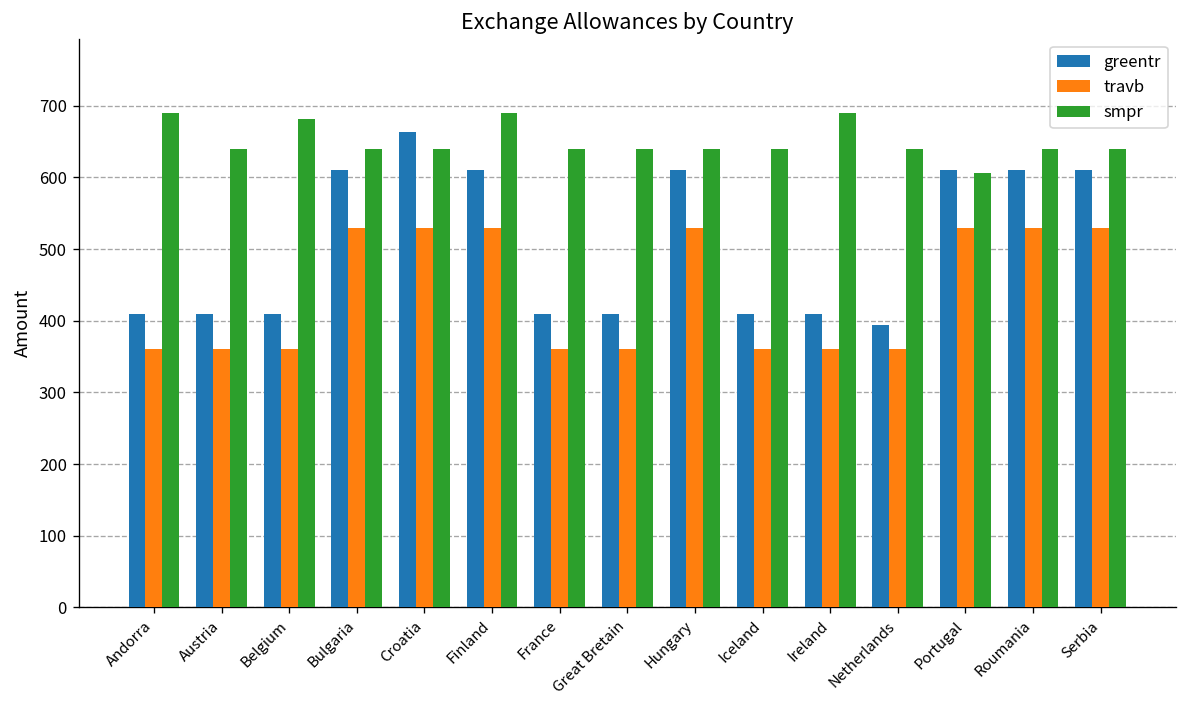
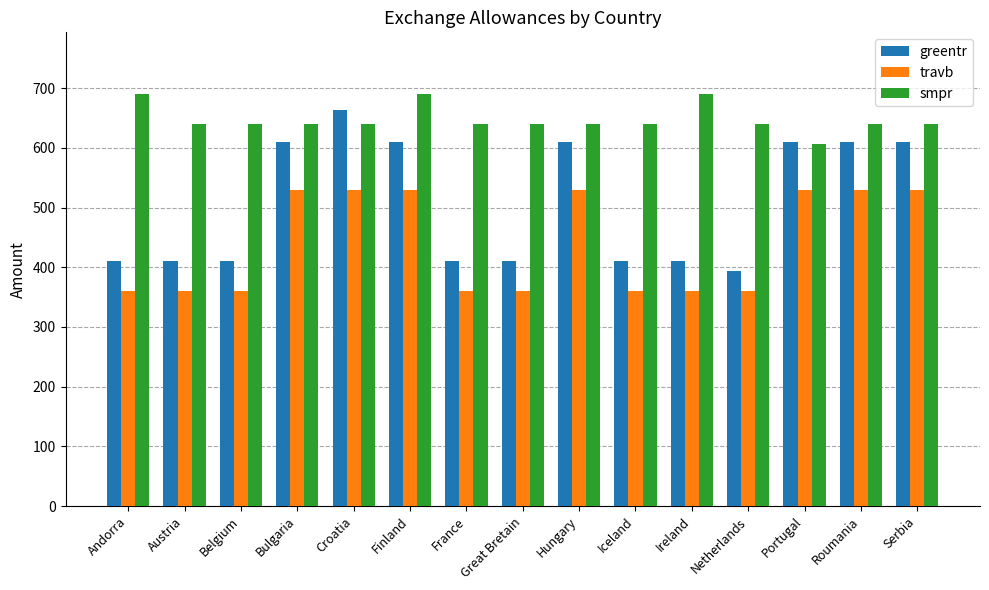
  {
    "greentr": {
      "Andorra": 410,
      "Austria": 410,
      "Belgium": 410,
      "Bulgaria": 610,
      "Croatia": 660,
      "Finland": 610,
      "France": 410,
      "Great Bretain": 410,
      "Hungary": 610,
      "Iceland": 410,
      "Ireland": 410,
      "Netherlands": 390,
      "Portugal": 610,
      "Roumania": 610,
      "Serbia": 610
    },
    "travb": {
      "Andorra": 360,
      "Austria": 360,
      "Belgium": 360,
      "Bulgaria": 530,
      "Croatia": 530,
      "Finland": 530,
      "France": 360,
      "Great Bretain": 360,
      "Hungary": 530,
      "Iceland": 360,
      "Ireland": 360,
      "Netherlands": 360,
      "Portugal": 530,
      "Roumania": 530,
      "Serbia": 530
    },
    "smpr": {
      "Andorra": 690,
      "Austria": 640,
-     "Belgium": 680,
+     "Belgium": 640,
      "Bulgaria": 640,
      "Croatia": 640,
      "Finland": 690,
      "France": 640,
      "Great Bretain": 640,
      "Hungary": 640,
      "Iceland": 640,
      "Ireland": 690,
      "Netherlands": 640,
      "Portugal": 610,
      "Roumania": 640,
      "Serbia": 640
    }
  }
